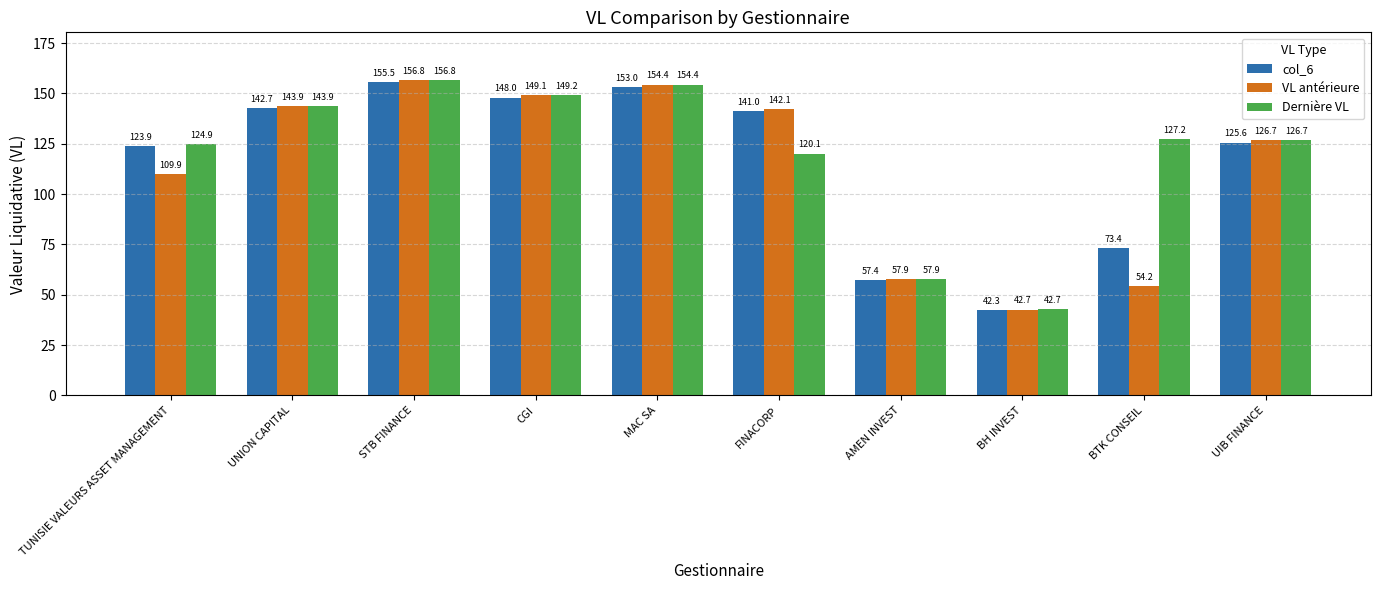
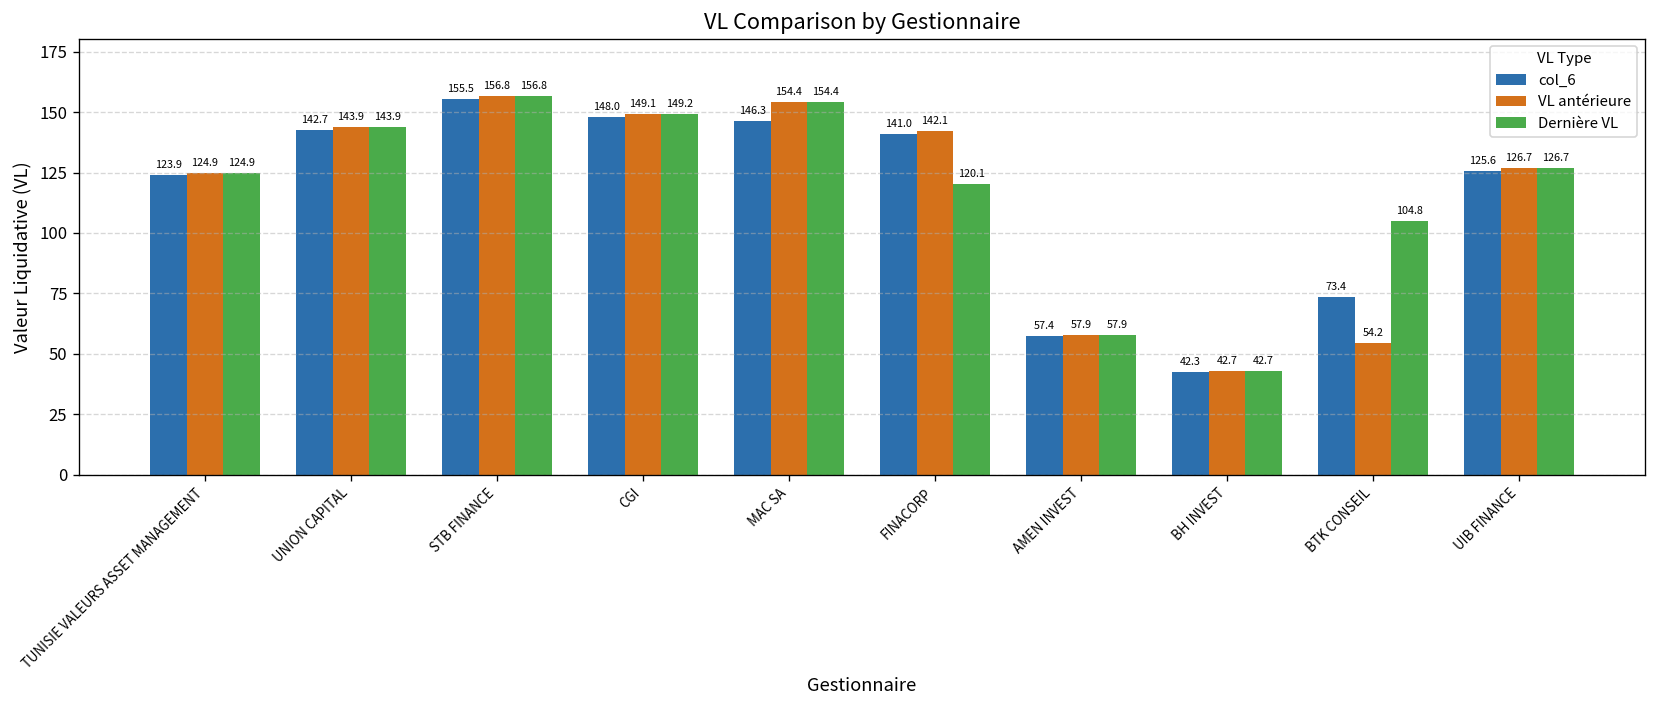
  {
    "col_6": {
      "TUNISIE VALEURS ASSET MANAGEMENT": 123.9,
      "UNION CAPITAL": 142.7,
      "STB FINANCE": 155.5,
      "CGI": 148.0,
-     "MAC SA": 153.0,
+     "MAC SA": 146.3,
      "FINACORP": 141.0,
      "AMEN INVEST": 57.4,
      "BH INVEST": 42.3,
      "BTK CONSEIL": 73.4,
      "UIB FINANCE": 125.6
    },
    "VL antérieure": {
-     "TUNISIE VALEURS ASSET MANAGEMENT": 109.9,
+     "TUNISIE VALEURS ASSET MANAGEMENT": 124.9,
      "UNION CAPITAL": 143.9,
      "STB FINANCE": 156.8,
      "CGI": 149.1,
      "MAC SA": 154.4,
      "FINACORP": 142.1,
      "AMEN INVEST": 57.9,
      "BH INVEST": 42.7,
      "BTK CONSEIL": 54.2,
      "UIB FINANCE": 126.7
    },
    "Dernière VL": {
      "TUNISIE VALEURS ASSET MANAGEMENT": 124.9,
      "UNION CAPITAL": 143.9,
      "STB FINANCE": 156.8,
      "CGI": 149.2,
      "MAC SA": 154.4,
      "FINACORP": 120.1,
      "AMEN INVEST": 57.9,
      "BH INVEST": 42.7,
-     "BTK CONSEIL": 127.2,
+     "BTK CONSEIL": 104.8,
      "UIB FINANCE": 126.7
    }
  }
